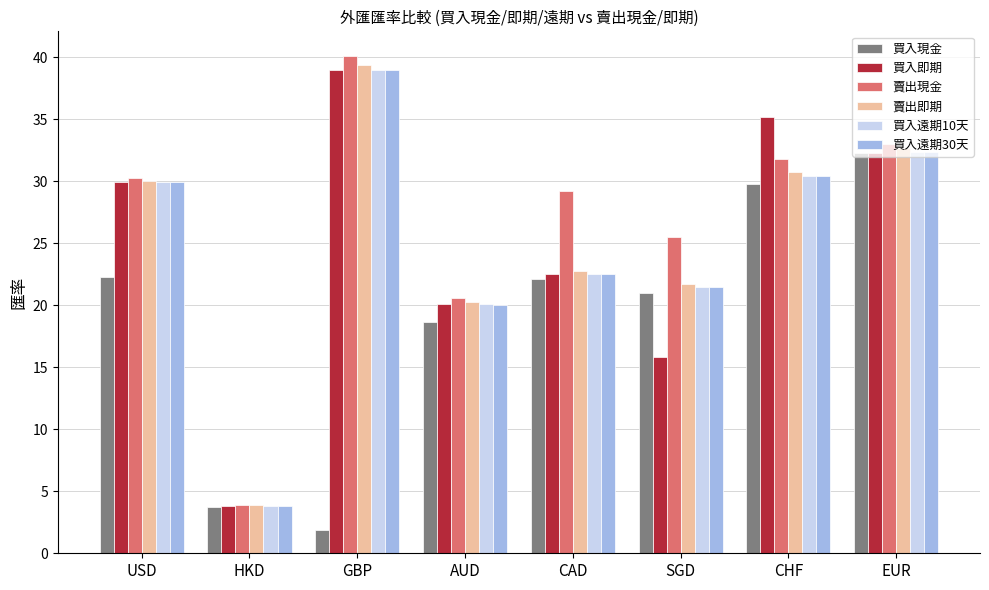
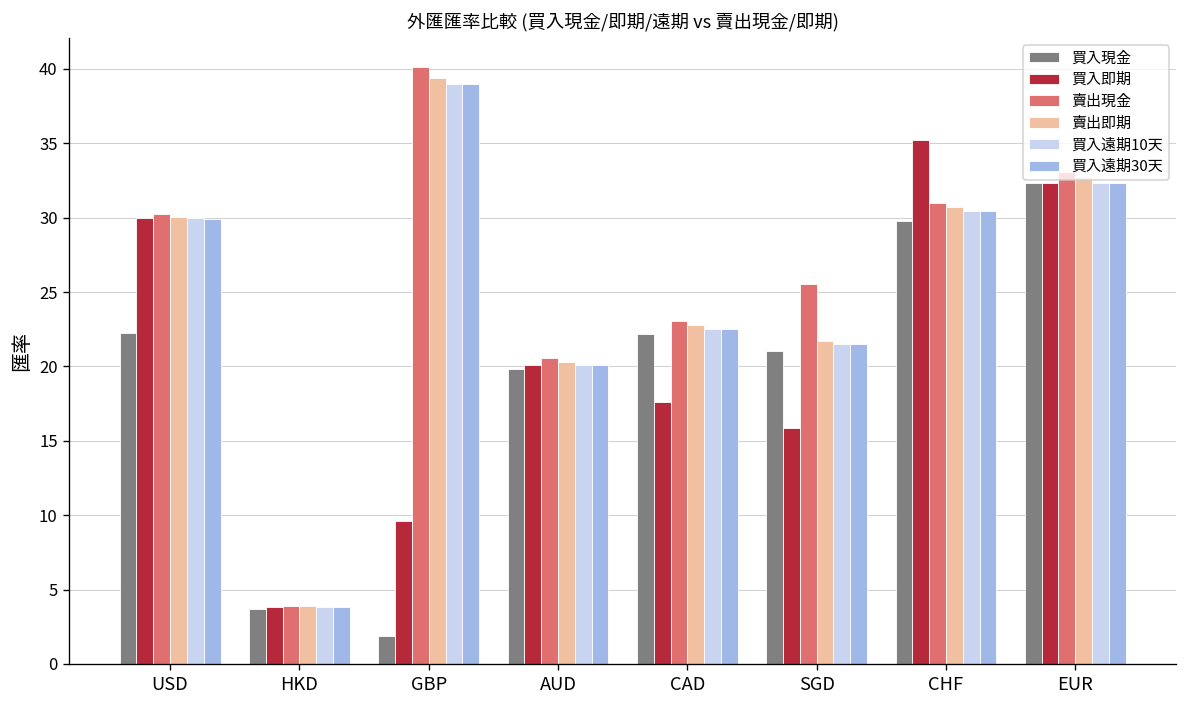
  {
    "買入現金": {
      "USD": 22.3,
      "HKD": 3.7,
      "GBP": 1.9,
-     "AUD": 18.6,
+     "AUD": 19.8,
      "CAD": 22.2,
      "SGD": 21.0,
      "CHF": 29.8
    },
    "買入即期": {
      "USD": 30.0,
      "HKD": 3.8,
-     "GBP": 39.0,
+     "GBP": 9.6,
      "AUD": 20.1,
-     "CAD": 22.5,
+     "CAD": 17.6,
      "SGD": 15.9,
      "CHF": 35.2
    },
    "賣出現金": {
      "USD": 30.3,
      "HKD": 3.9,
      "GBP": 40.1,
      "AUD": 20.6,
-     "CAD": 29.2,
+     "CAD": 23.1,
      "SGD": 25.5,
-     "CHF": 31.8
+     "CHF": 31.0
    },
    "賣出即期": {
      "USD": 30.1,
      "HKD": 3.9,
      "GBP": 39.4,
      "AUD": 20.3,
      "CAD": 22.8,
      "SGD": 21.7,
      "CHF": 30.7
    }
  }
